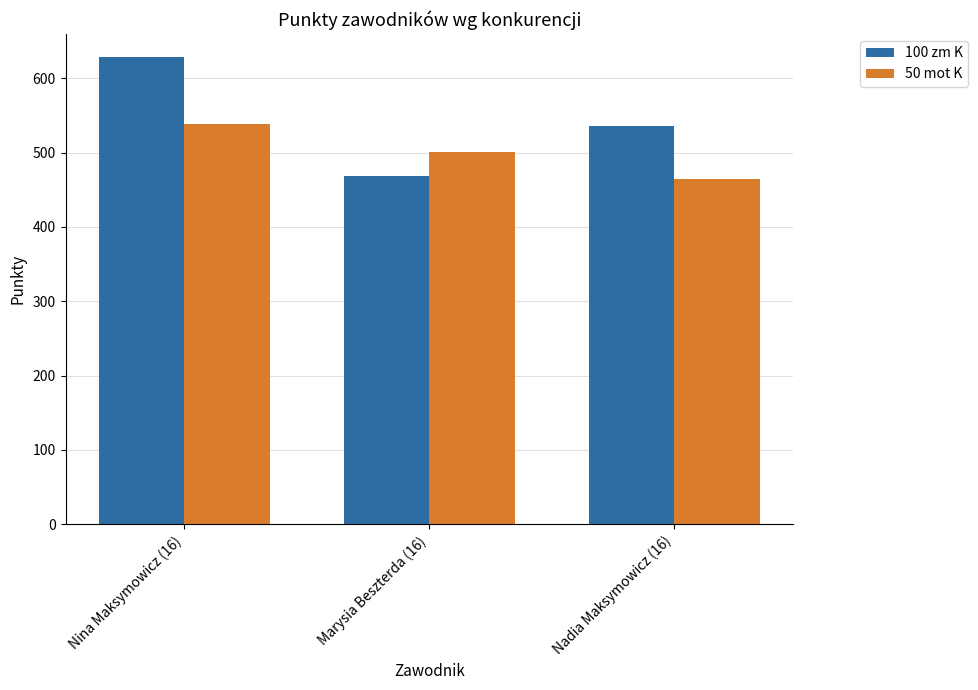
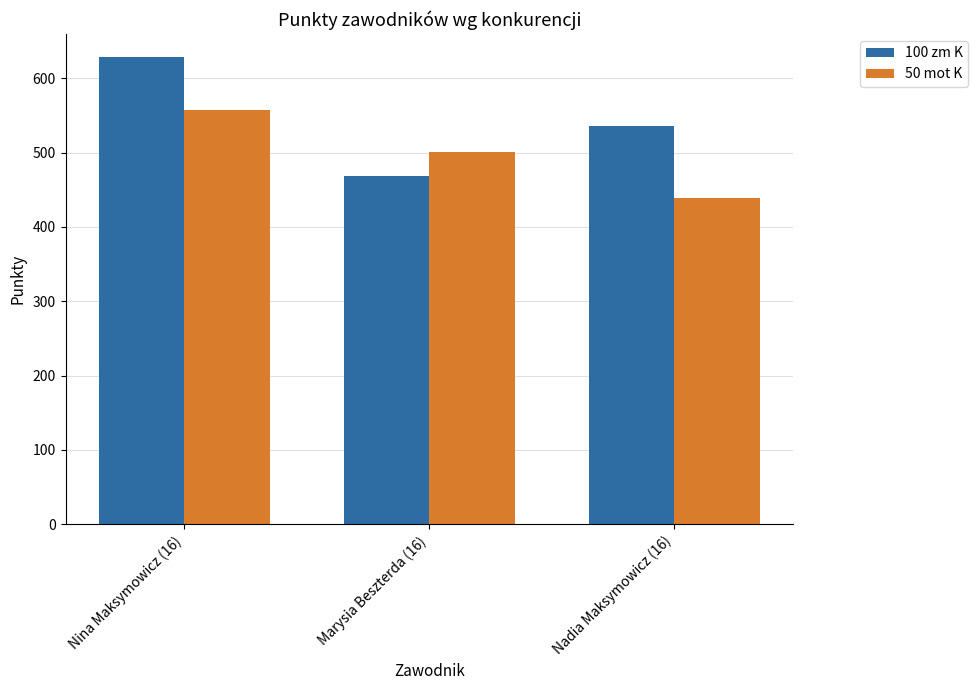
  {
    "100 zm K": {
      "Nina Maksymowicz (16)": 630,
      "Marysia Beszterda (16)": 470,
      "Nadia Maksymowicz (16)": 540
    },
    "50 mot K": {
-     "Nina Maksymowicz (16)": 540,
+     "Nina Maksymowicz (16)": 560,
      "Marysia Beszterda (16)": 500,
-     "Nadia Maksymowicz (16)": 460
+     "Nadia Maksymowicz (16)": 440
    }
  }
